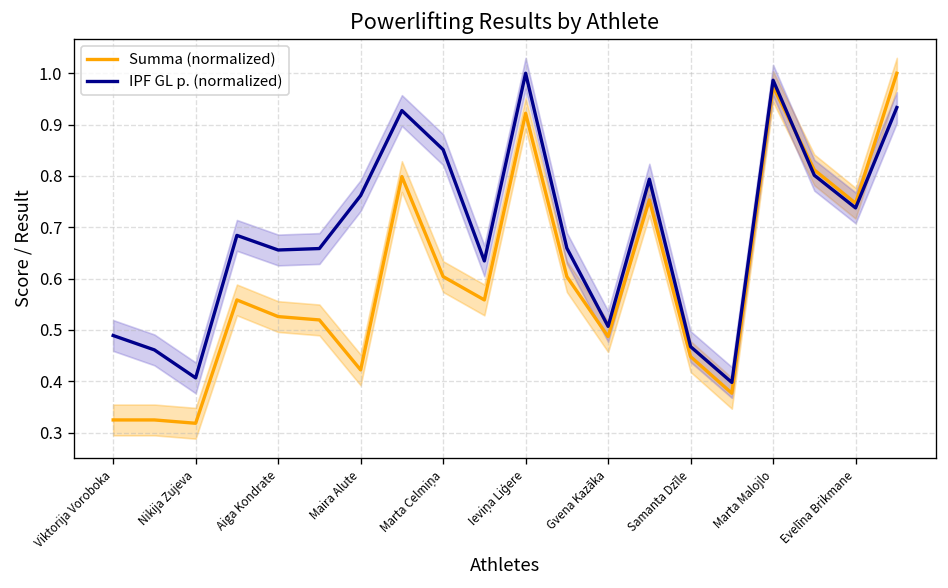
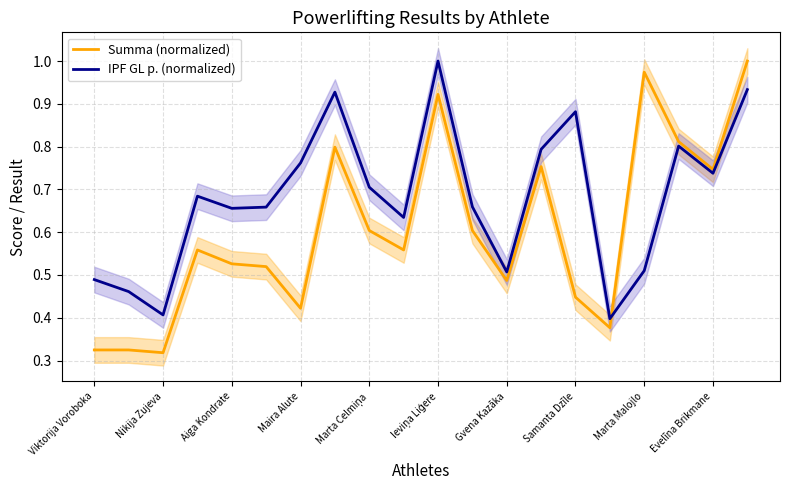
  {
    "IPF GL p. (normalized)": {
      "Viktorija Voroboka": 0.49,
      "Nikija Zujeva": 0.41,
      "Aiga Kondrate": 0.66,
      "Maira Alute": 0.76,
-     "Marta Celmiņa": 0.85,
+     "Marta Celmiņa": 0.71,
      "Ieviņa Liģere": 1.00,
      "Gvena Kazāka": 0.51,
-     "Samanta Dzīle": 0.47,
-     "Marta Malojlo": 0.99,
+     "Samanta Dzīle": 0.88,
+     "Marta Malojlo": 0.51,
      "Evelīna Brikmane": 0.74
    }
  }
